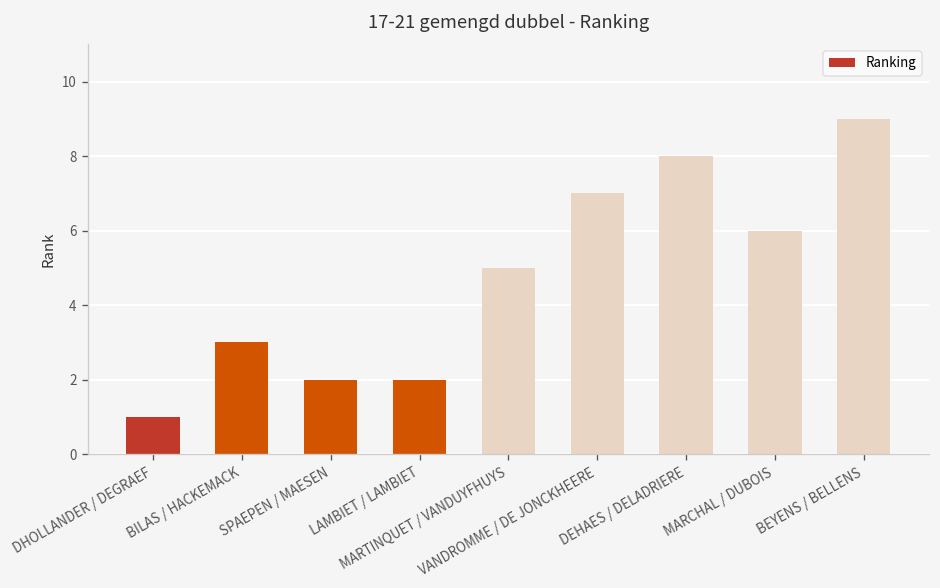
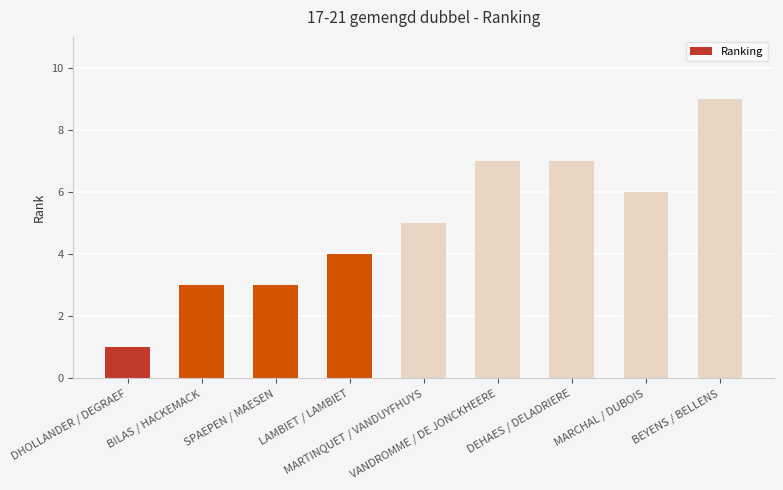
  {
    "DHOLLANDER / DEGRAEF": 1,
    "BILAS / HACKEMACK": 3,
-   "SPAEPEN / MAESEN": 2,
-   "LAMBIET / LAMBIET": 2,
+   "SPAEPEN / MAESEN": 3,
+   "LAMBIET / LAMBIET": 4,
    "MARTINQUET / VANDUYFHUYS": 5,
    "VANDROMME / DE JONCKHEERE": 7,
-   "DEHAES / DELADRIERE": 8,
+   "DEHAES / DELADRIERE": 7,
    "MARCHAL / DUBOIS": 6,
    "BEYENS / BELLENS": 9
  }
